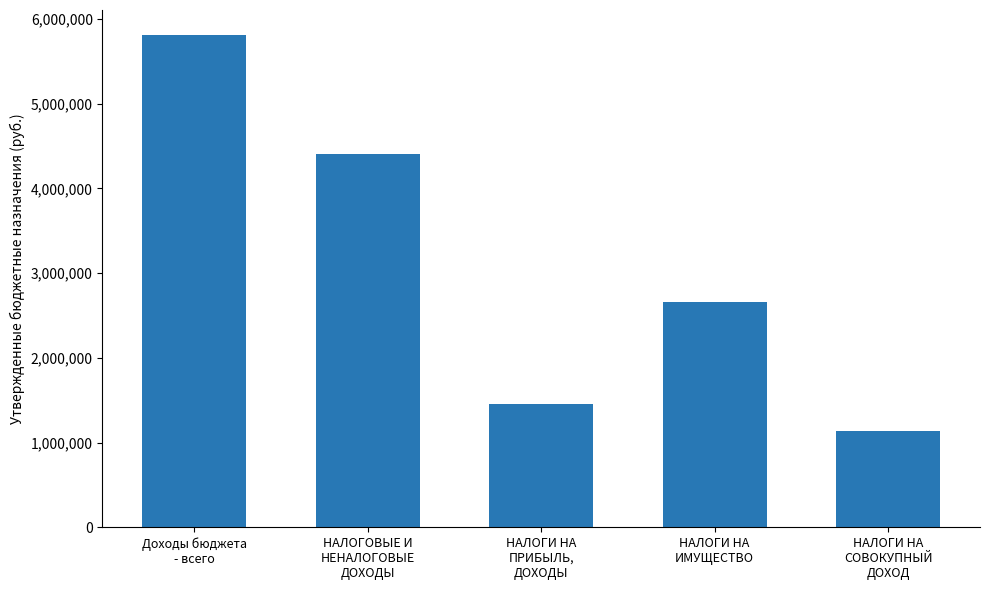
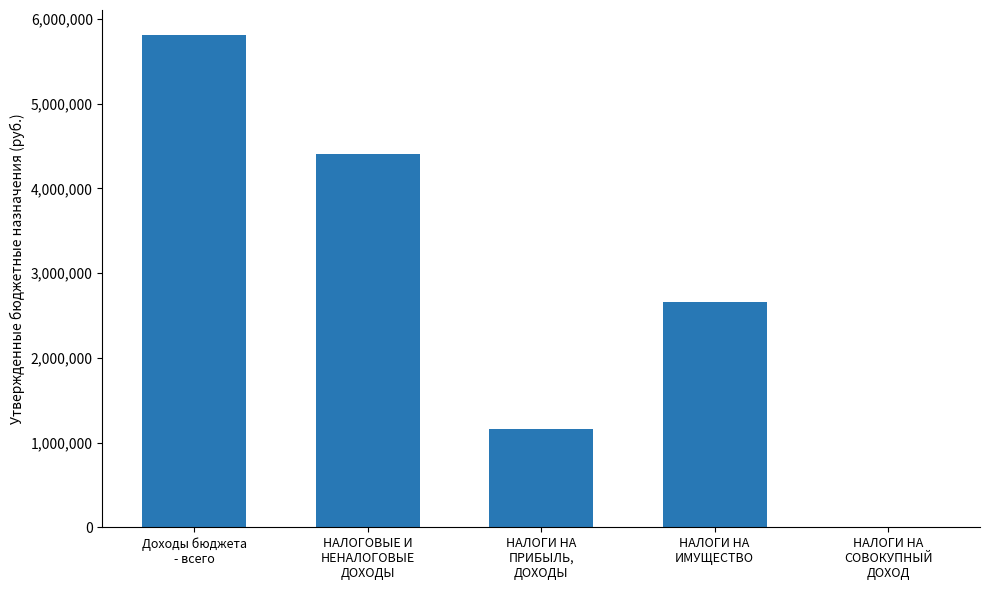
  {
    "Доходы бюджета - всего": "5,800,000",
    "НАЛОГОВЫЕ И НЕНАЛОГОВЫЕ ДОХОДЫ": "4,400,000",
-   "НАЛОГИ НА ПРИБЫЛЬ, ДОХОДЫ": "1,500,000",
+   "НАЛОГИ НА ПРИБЫЛЬ, ДОХОДЫ": "1,200,000",
    "НАЛОГИ НА ИМУЩЕСТВО": "2,700,000",
-   "НАЛОГИ НА СОВОКУПНЫЙ ДОХОД": "1,100,000"
+   "НАЛОГИ НА СОВОКУПНЫЙ ДОХОД": "0"
  }
